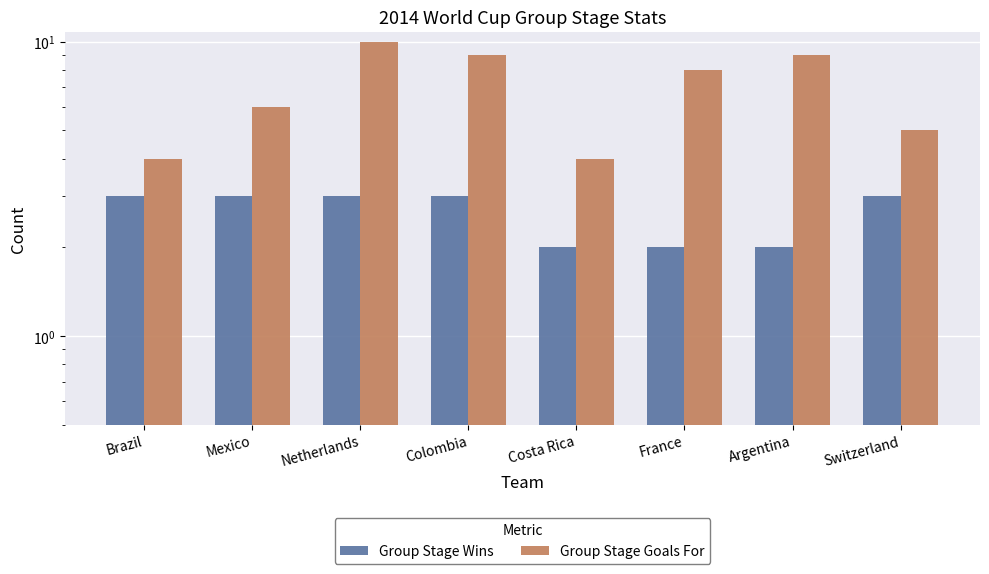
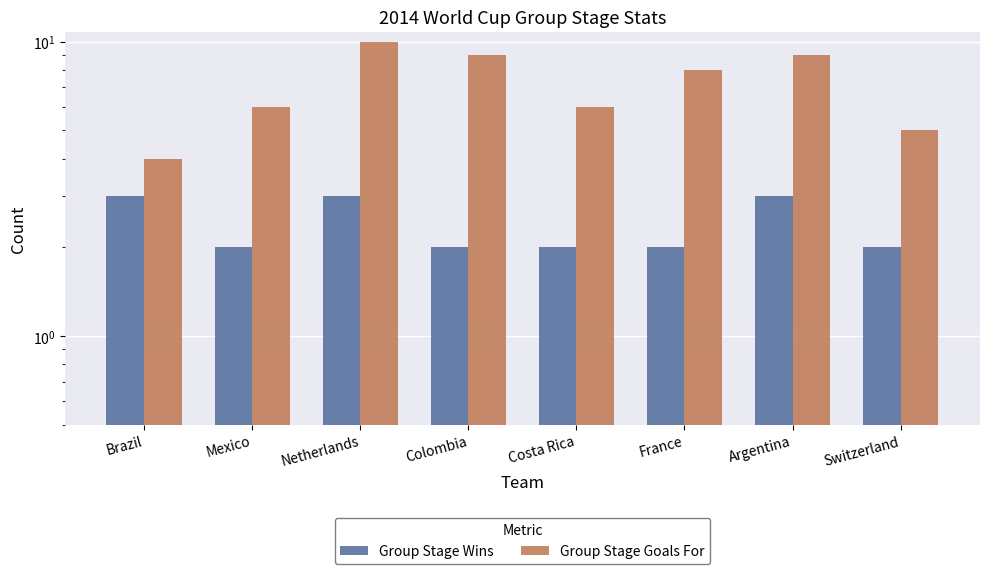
  {
    "Group Stage Wins": {
      "Brazil": 3,
-     "Mexico": 3,
+     "Mexico": 2,
      "Netherlands": 3,
-     "Colombia": 3,
+     "Colombia": 2,
      "Costa Rica": 2,
      "France": 2,
-     "Argentina": 2,
-     "Switzerland": 3
+     "Argentina": 3,
+     "Switzerland": 2
    },
    "Group Stage Goals For": {
      "Brazil": 4,
      "Mexico": 6,
      "Netherlands": 10,
      "Colombia": 9,
-     "Costa Rica": 4,
+     "Costa Rica": 6,
      "France": 8,
      "Argentina": 9,
      "Switzerland": 5
    }
  }
